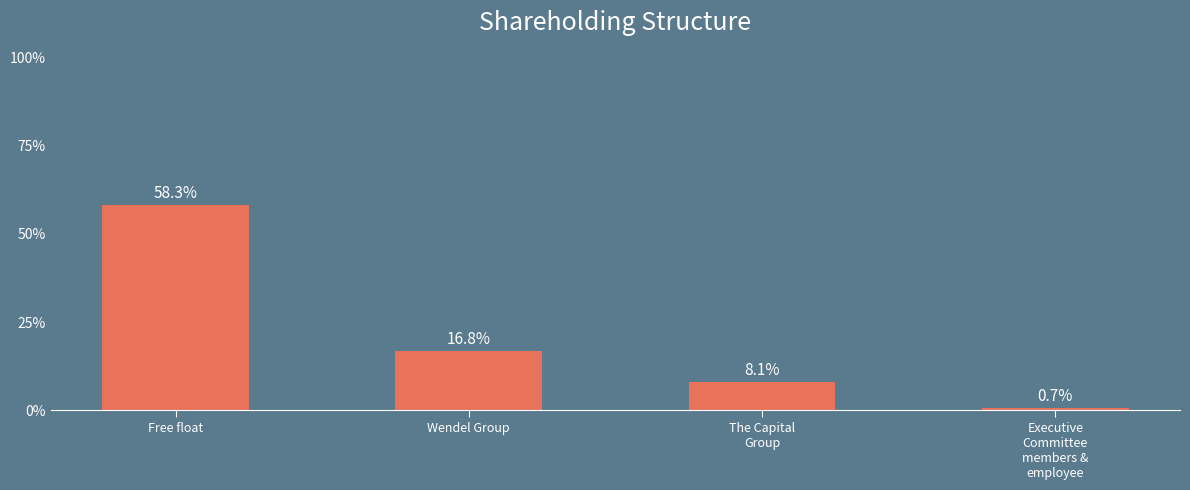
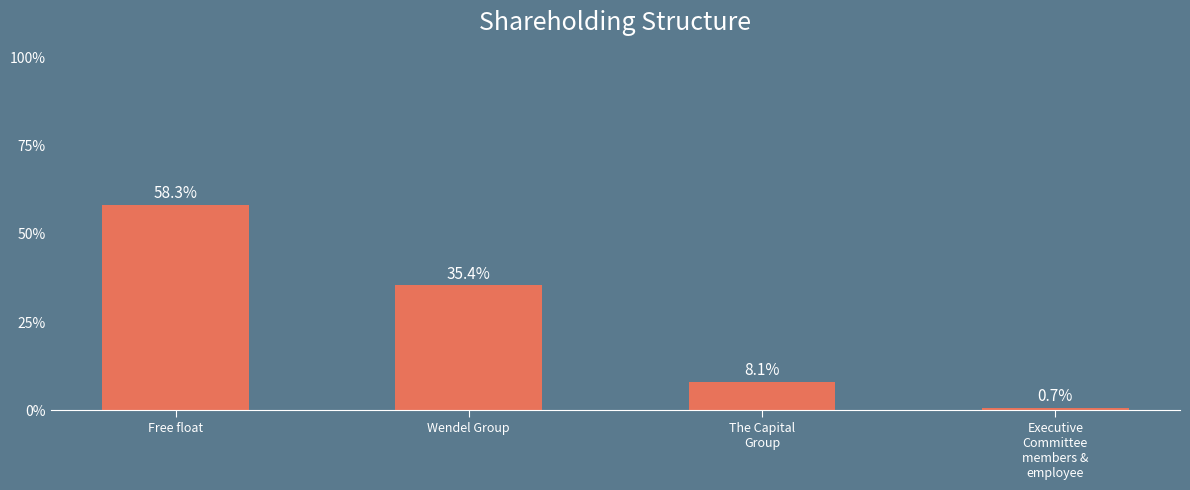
  {
    "Free float": "58.3%",
-   "Wendel Group": "16.8%",
+   "Wendel Group": "35.4%",
    "The Capital Group": "8.1%",
    "Executive Committee members & employee": "0.7%"
  }
